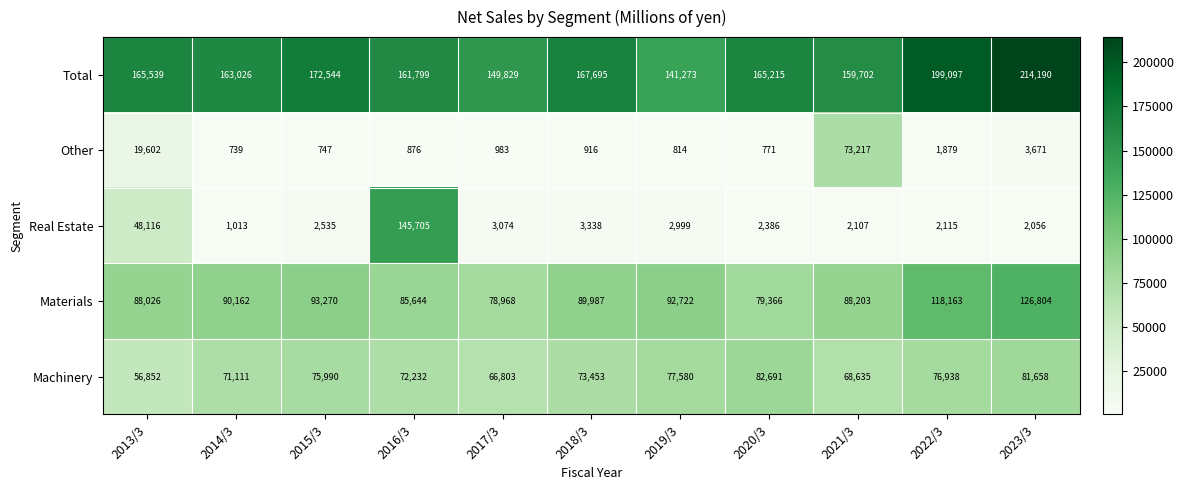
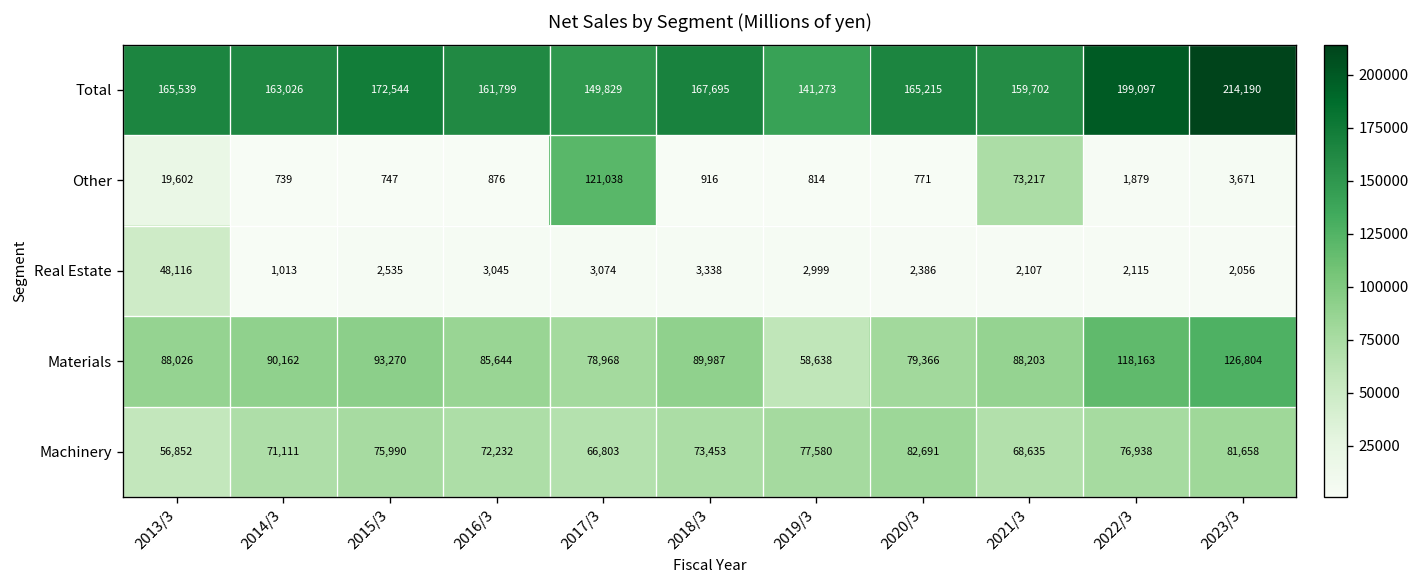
  {
    "Total": {
      "2013/3": "165,539",
      "2014/3": "163,026",
      "2015/3": "172,544",
      "2016/3": "161,799",
      "2017/3": "149,829",
      "2018/3": "167,695",
      "2019/3": "141,273",
      "2020/3": "165,215",
      "2021/3": "159,702",
      "2022/3": "199,097",
      "2023/3": "214,190"
    },
    "Other": {
      "2013/3": "19,602",
      "2014/3": "739",
      "2015/3": "747",
      "2016/3": "876",
-     "2017/3": "983",
+     "2017/3": "121,038",
      "2018/3": "916",
      "2019/3": "814",
      "2020/3": "771",
      "2021/3": "73,217",
      "2022/3": "1,879",
      "2023/3": "3,671"
    },
    "Real Estate": {
      "2013/3": "48,116",
      "2014/3": "1,013",
      "2015/3": "2,535",
-     "2016/3": "145,705",
+     "2016/3": "3,045",
      "2017/3": "3,074",
      "2018/3": "3,338",
      "2019/3": "2,999",
      "2020/3": "2,386",
      "2021/3": "2,107",
      "2022/3": "2,115",
      "2023/3": "2,056"
    },
    "Materials": {
      "2013/3": "88,026",
      "2014/3": "90,162",
      "2015/3": "93,270",
      "2016/3": "85,644",
      "2017/3": "78,968",
      "2018/3": "89,987",
-     "2019/3": "92,722",
+     "2019/3": "58,638",
      "2020/3": "79,366",
      "2021/3": "88,203",
      "2022/3": "118,163",
      "2023/3": "126,804"
    },
    "Machinery": {
      "2013/3": "56,852",
      "2014/3": "71,111",
      "2015/3": "75,990",
      "2016/3": "72,232",
      "2017/3": "66,803",
      "2018/3": "73,453",
      "2019/3": "77,580",
      "2020/3": "82,691",
      "2021/3": "68,635",
      "2022/3": "76,938",
      "2023/3": "81,658"
    }
  }
